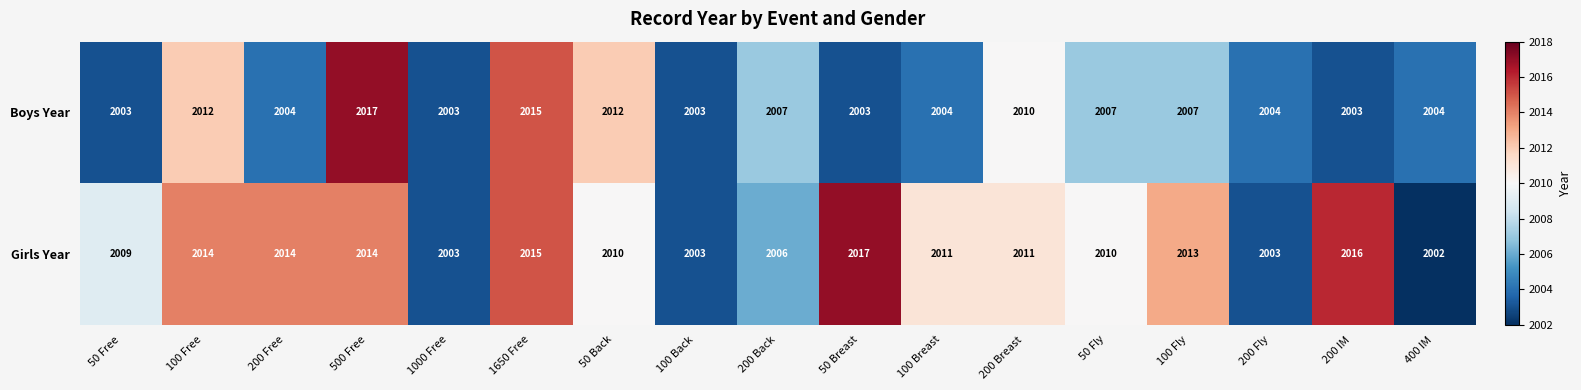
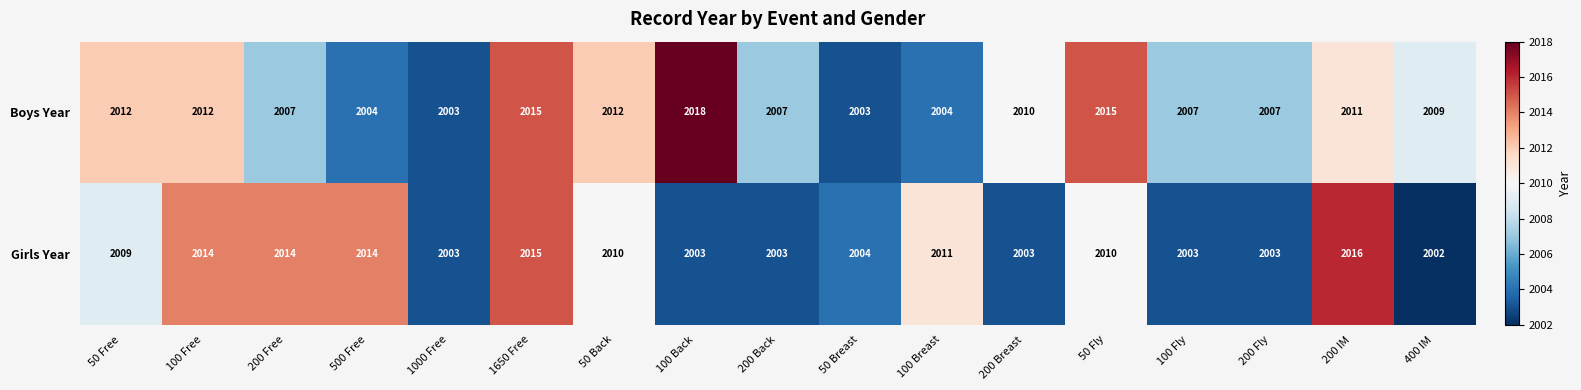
  {
    "Boys Year": {
-     "50 Free": 2003,
+     "50 Free": 2012,
      "100 Free": 2012,
-     "200 Free": 2004,
-     "500 Free": 2017,
+     "200 Free": 2007,
+     "500 Free": 2004,
      "1000 Free": 2003,
      "1650 Free": 2015,
      "50 Back": 2012,
-     "100 Back": 2003,
+     "100 Back": 2018,
      "200 Back": 2007,
      "50 Breast": 2003,
      "100 Breast": 2004,
      "200 Breast": 2010,
-     "50 Fly": 2007,
+     "50 Fly": 2015,
      "100 Fly": 2007,
-     "200 Fly": 2004,
-     "200 IM": 2003,
-     "400 IM": 2004
+     "200 Fly": 2007,
+     "200 IM": 2011,
+     "400 IM": 2009
    },
    "Girls Year": {
      "50 Free": 2009,
      "100 Free": 2014,
      "200 Free": 2014,
      "500 Free": 2014,
      "1000 Free": 2003,
      "1650 Free": 2015,
      "50 Back": 2010,
      "100 Back": 2003,
-     "200 Back": 2006,
-     "50 Breast": 2017,
+     "200 Back": 2003,
+     "50 Breast": 2004,
      "100 Breast": 2011,
-     "200 Breast": 2011,
+     "200 Breast": 2003,
      "50 Fly": 2010,
-     "100 Fly": 2013,
+     "100 Fly": 2003,
      "200 Fly": 2003,
      "200 IM": 2016,
      "400 IM": 2002
    }
  }
